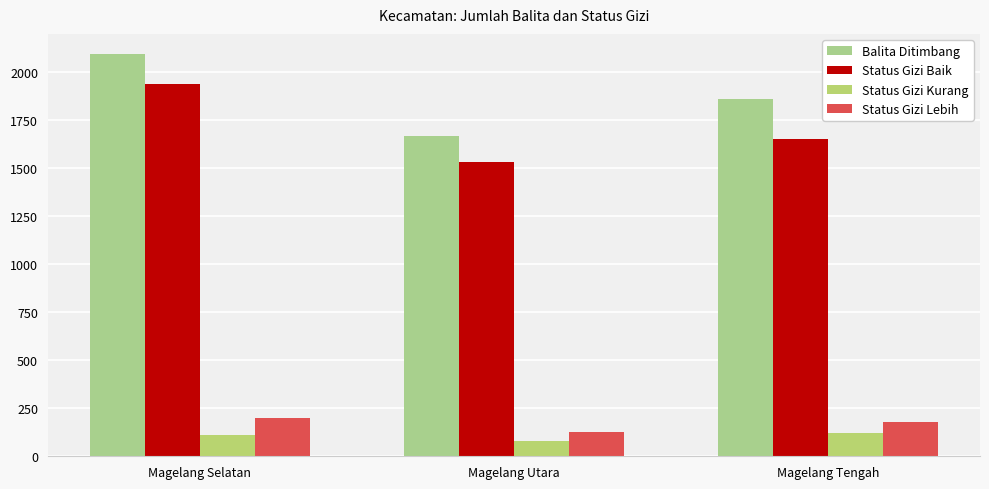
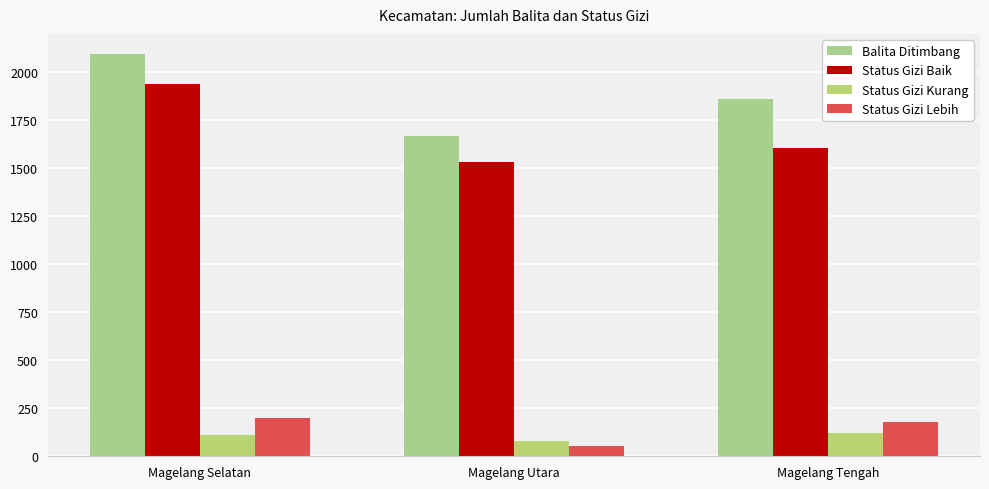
  {
    "Status Gizi Baik": {
      "Magelang Selatan": 1930,
      "Magelang Utara": 1530,
-     "Magelang Tengah": 1650
+     "Magelang Tengah": 1600
    },
    "Status Gizi Lebih": {
      "Magelang Selatan": 200,
-     "Magelang Utara": 120,
+     "Magelang Utara": 50,
      "Magelang Tengah": 180
    }
  }
